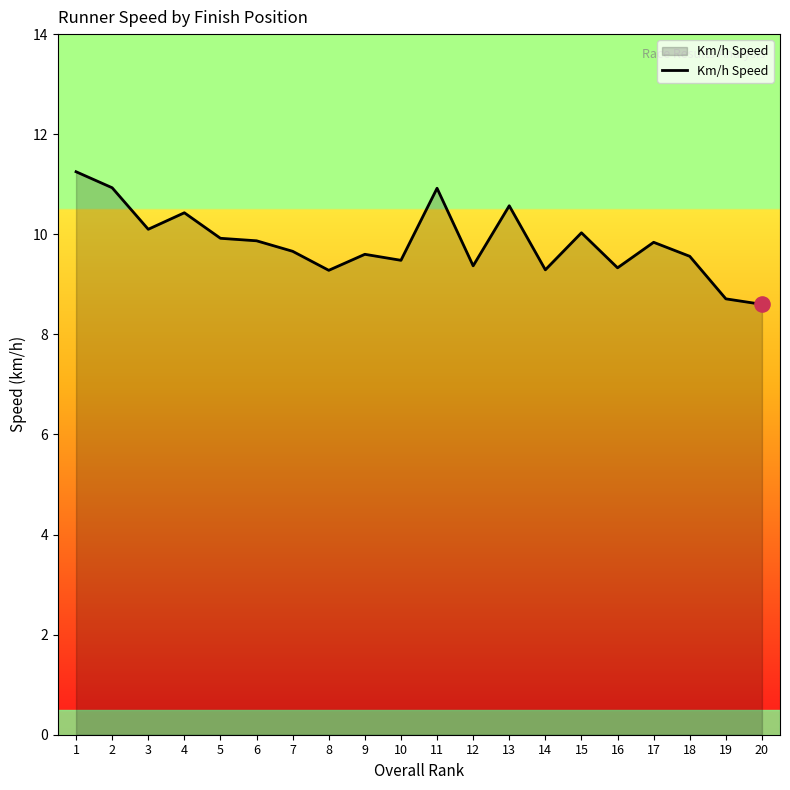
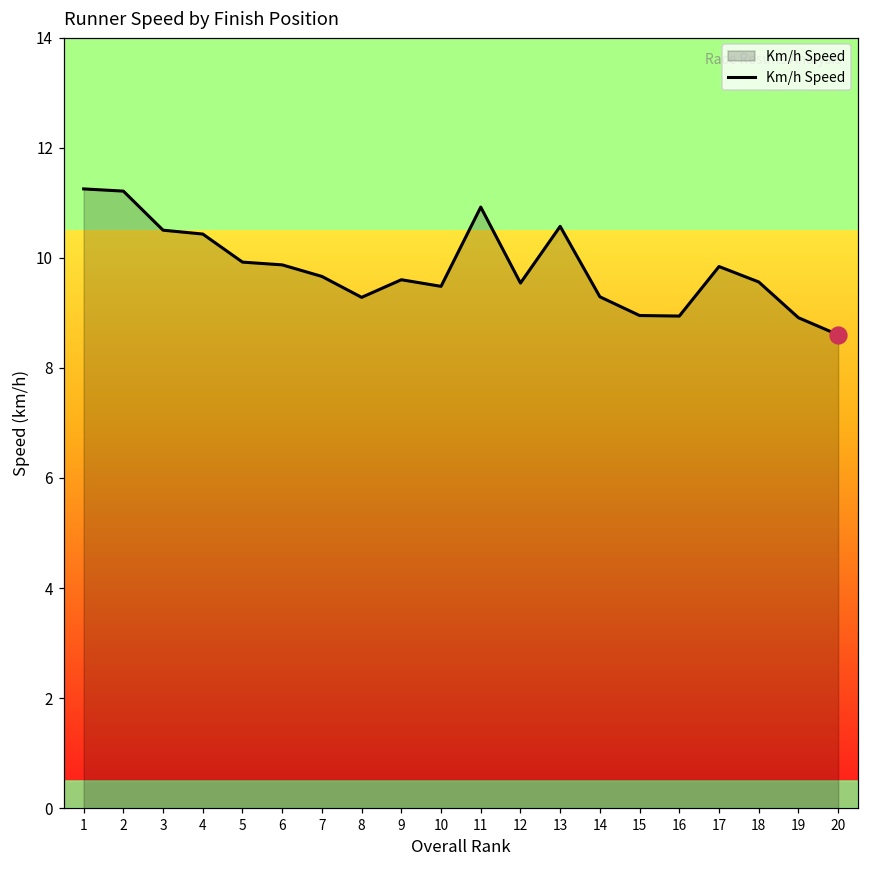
  {
    "Km/h Speed": {
      "1": 11.3,
-     "2": 10.9,
-     "3": 10.1,
+     "2": 11.2,
+     "3": 10.5,
      "4": 10.4,
      "5": 9.9,
      "6": 9.9,
      "7": 9.7,
      "8": 9.3,
      "9": 9.6,
      "10": 9.5,
      "11": 10.9,
-     "12": 9.4,
+     "12": 9.5,
      "13": 10.6,
      "14": 9.3,
-     "15": 10.0,
-     "16": 9.3,
+     "15": 9.0,
+     "16": 8.9,
      "17": 9.8,
      "18": 9.6,
-     "19": 8.7
+     "19": 8.9
    }
  }
